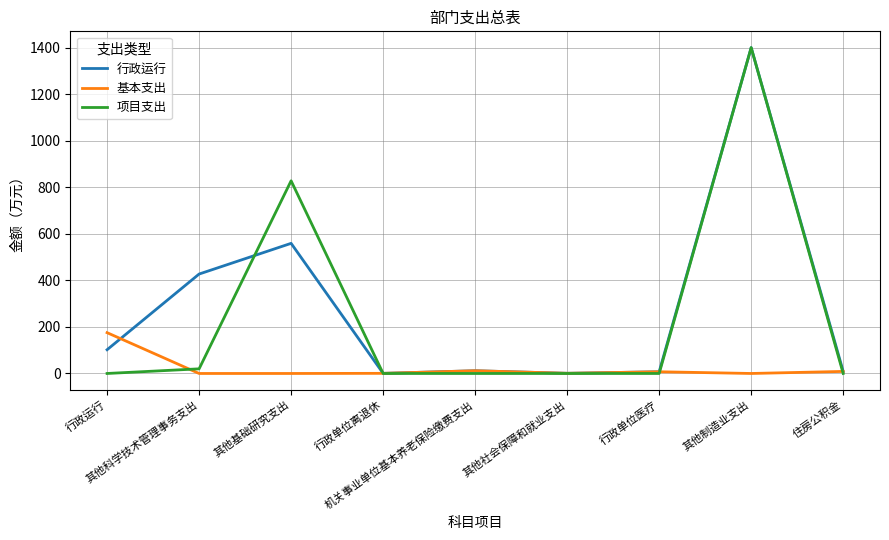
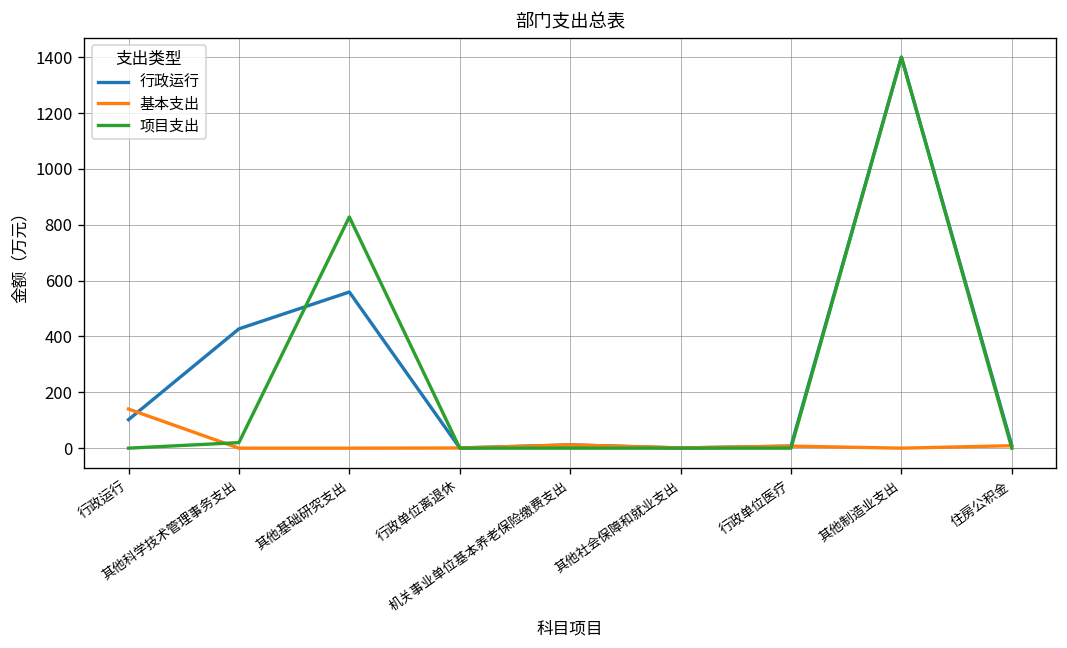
  {
    "行政运行": {
      "行政运行": 100,
      "其他科学技术管理事务支出": 430,
      "其他基础研究支出": 560
    },
    "基本支出": {
-     "行政运行": 180,
+     "行政运行": 140,
      "其他科学技术管理事务支出": 0,
      "其他基础研究支出": 0,
      "其他制造业支出": 0
    },
    "项目支出": {
      "行政运行": 0,
      "其他科学技术管理事务支出": 20,
      "其他基础研究支出": 830,
      "机关事业单位基本养老保险缴费支出": 0
    }
  }
